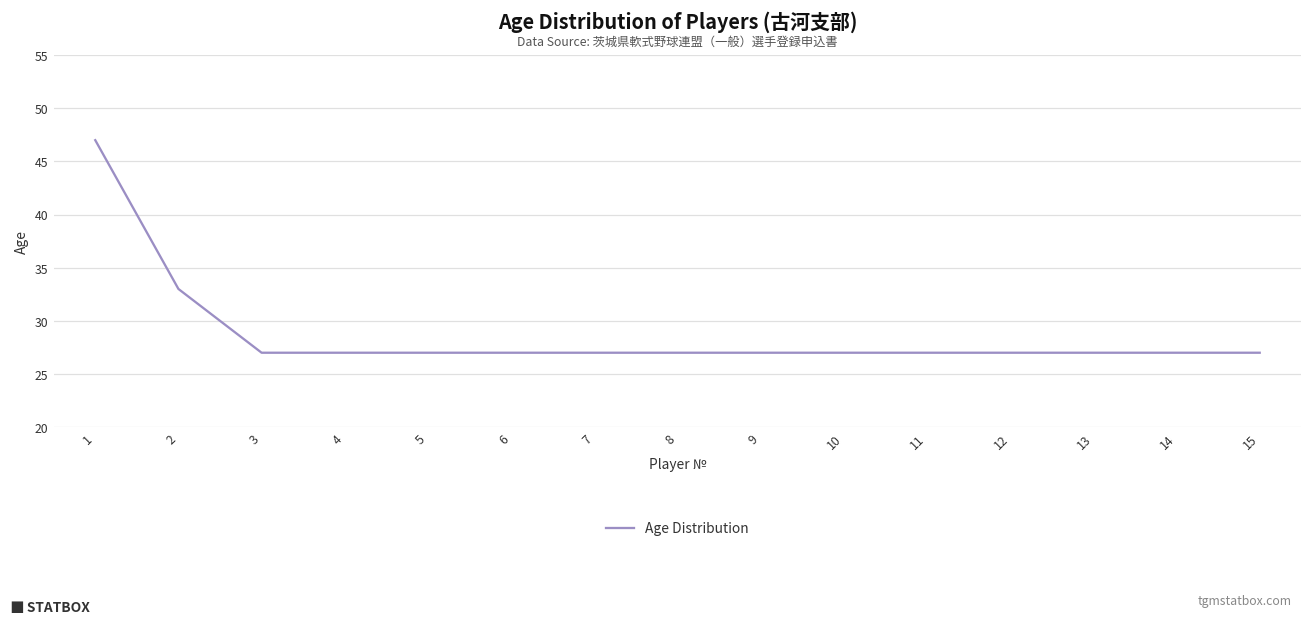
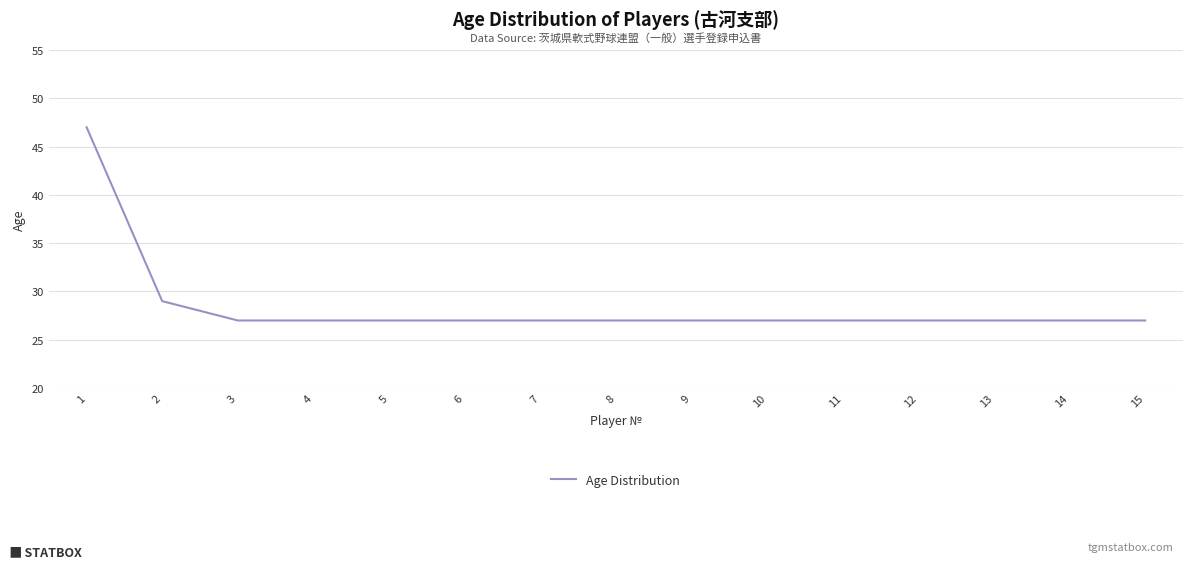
  {
    "1": 47,
-   "2": 33,
+   "2": 29,
    "3": 27,
    "4": 27,
    "5": 27,
    "6": 27,
    "7": 27,
    "8": 27,
    "9": 27,
    "10": 27,
    "11": 27,
    "12": 27,
    "13": 27,
    "14": 27,
    "15": 27
  }
